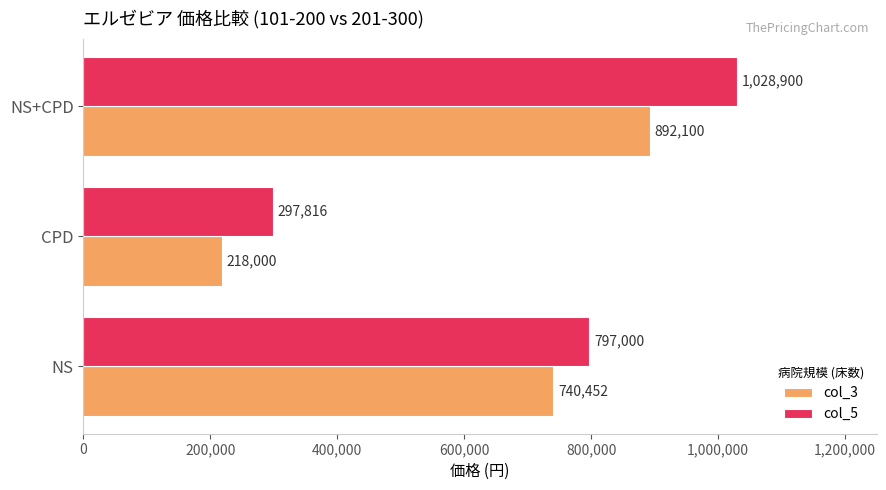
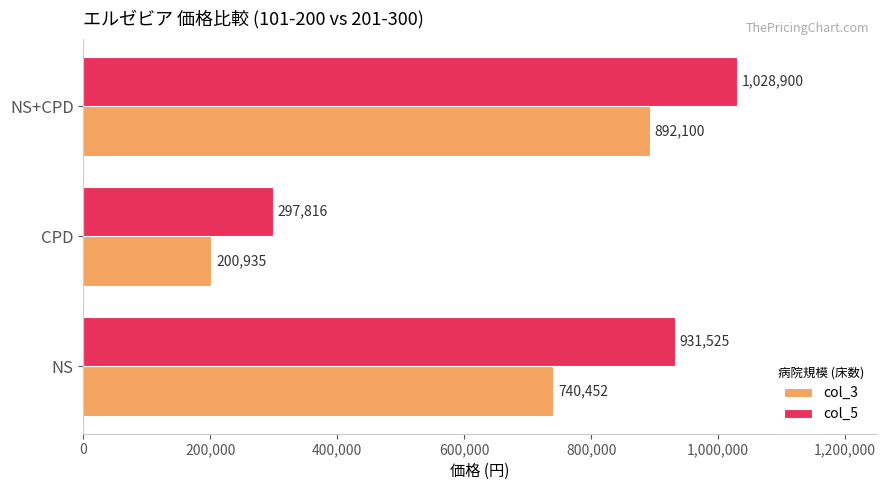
  {
    "col_3": {
      "NS+CPD": "892,100",
-     "CPD": "218,000",
+     "CPD": "200,935",
      "NS": "740,452"
    },
    "col_5": {
      "NS+CPD": "1,028,900",
      "CPD": "297,816",
-     "NS": "797,000"
+     "NS": "931,525"
    }
  }
